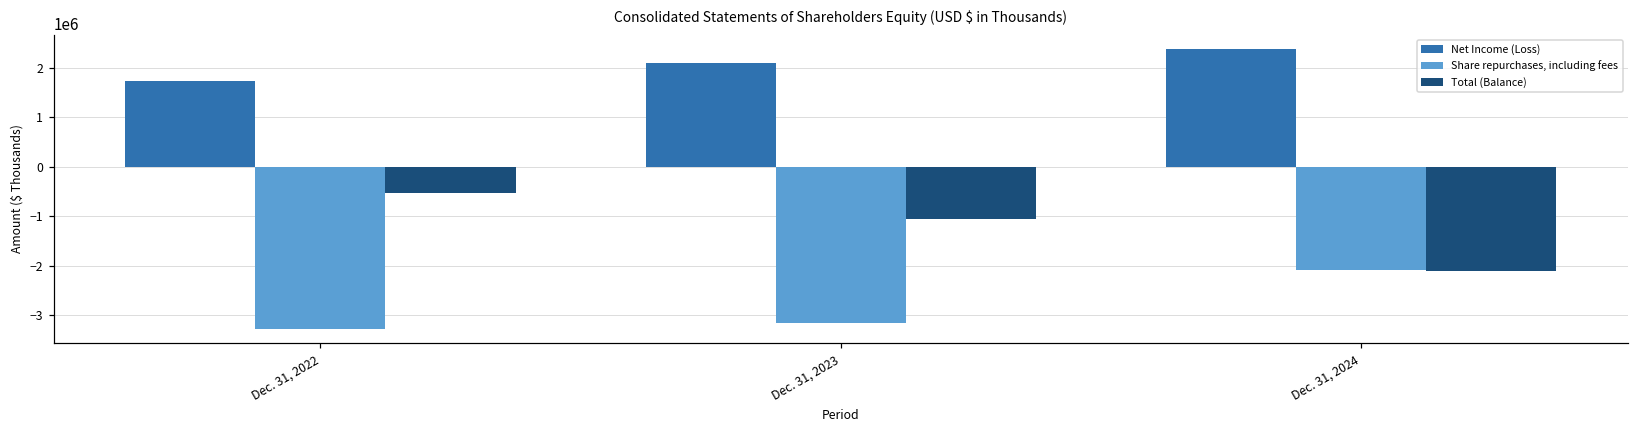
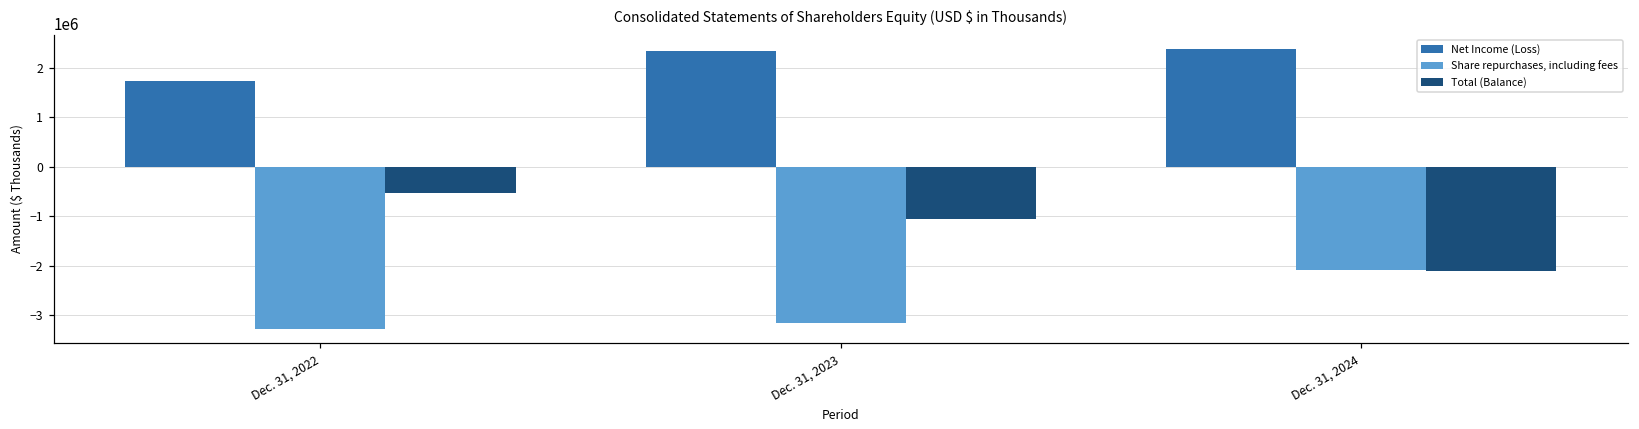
  {
    "Net Income (Loss)": {
      "Dec. 31, 2022": 1700000,
-     "Dec. 31, 2023": 2100000,
+     "Dec. 31, 2023": 2300000,
      "Dec. 31, 2024": 2400000
    },
    "Share repurchases, including fees": {
      "Dec. 31, 2022": -3300000,
      "Dec. 31, 2023": -3200000,
      "Dec. 31, 2024": -2100000
    },
    "Total (Balance)": {
      "Dec. 31, 2022": -500000,
      "Dec. 31, 2023": -1100000,
      "Dec. 31, 2024": -2100000
    }
  }
